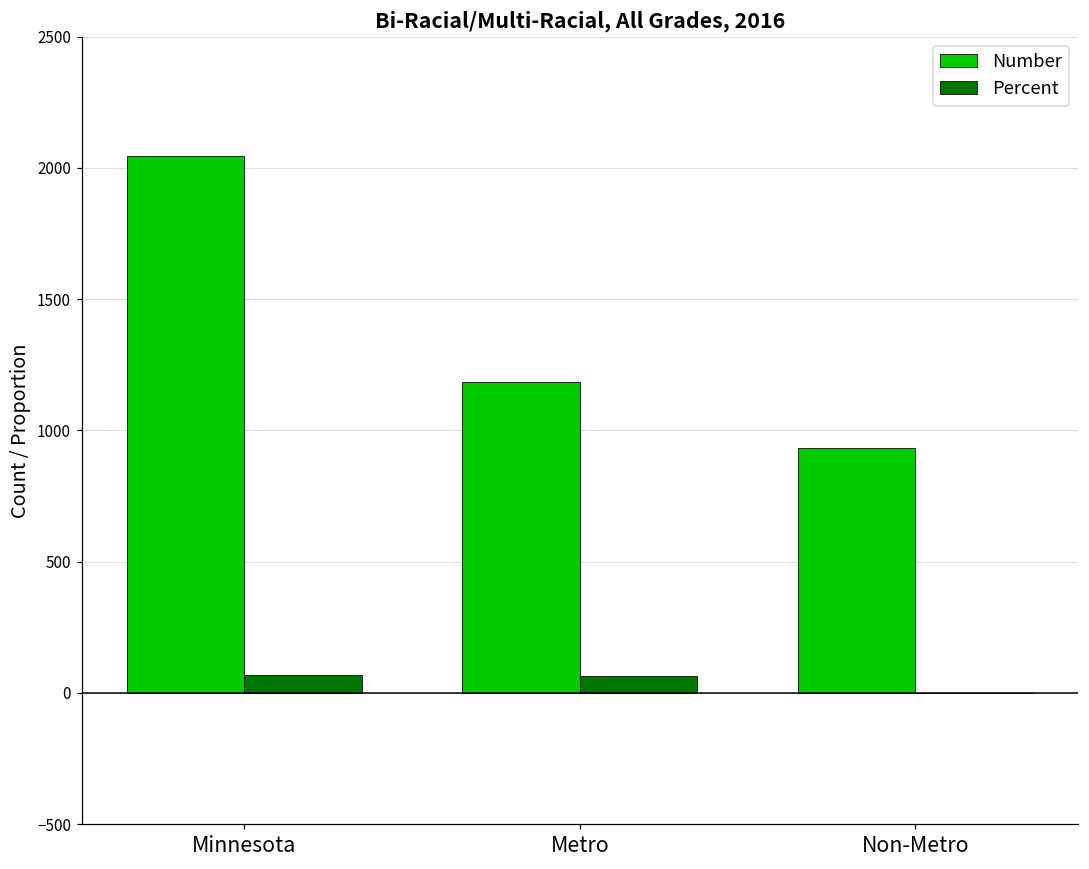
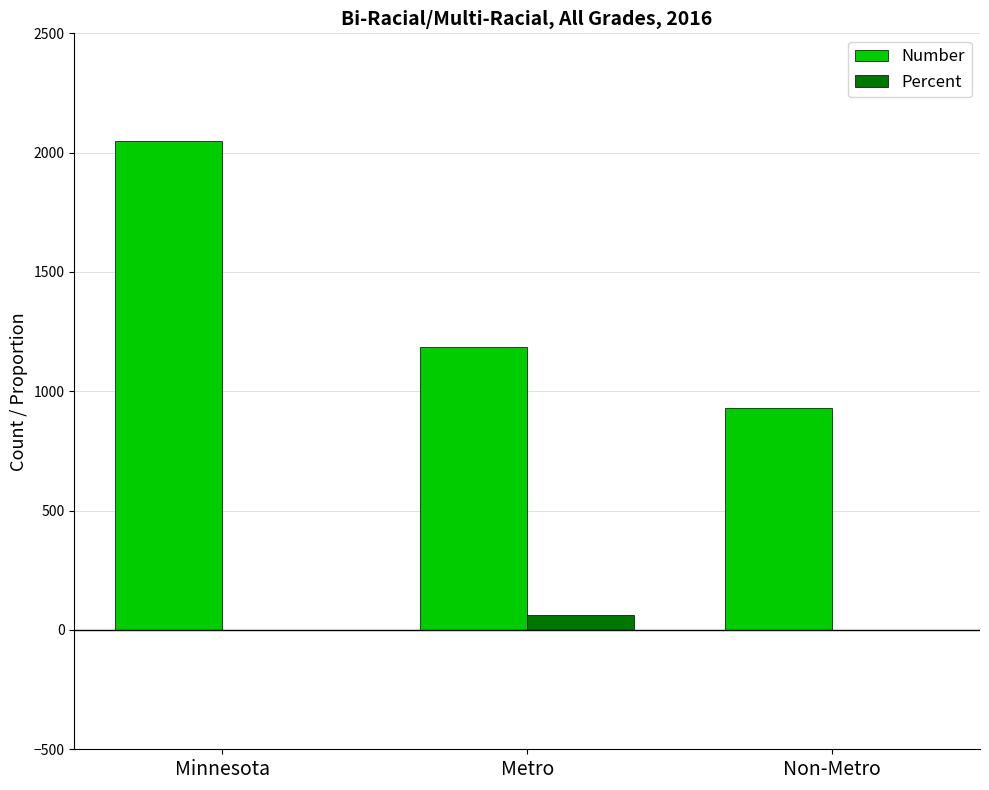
  {
    "Number": {
      "Minnesota": 2050,
      "Metro": 1190,
      "Non-Metro": 930
    },
    "Percent": {
-     "Minnesota": 70,
+     "Minnesota": 0,
      "Metro": 60
    }
  }
